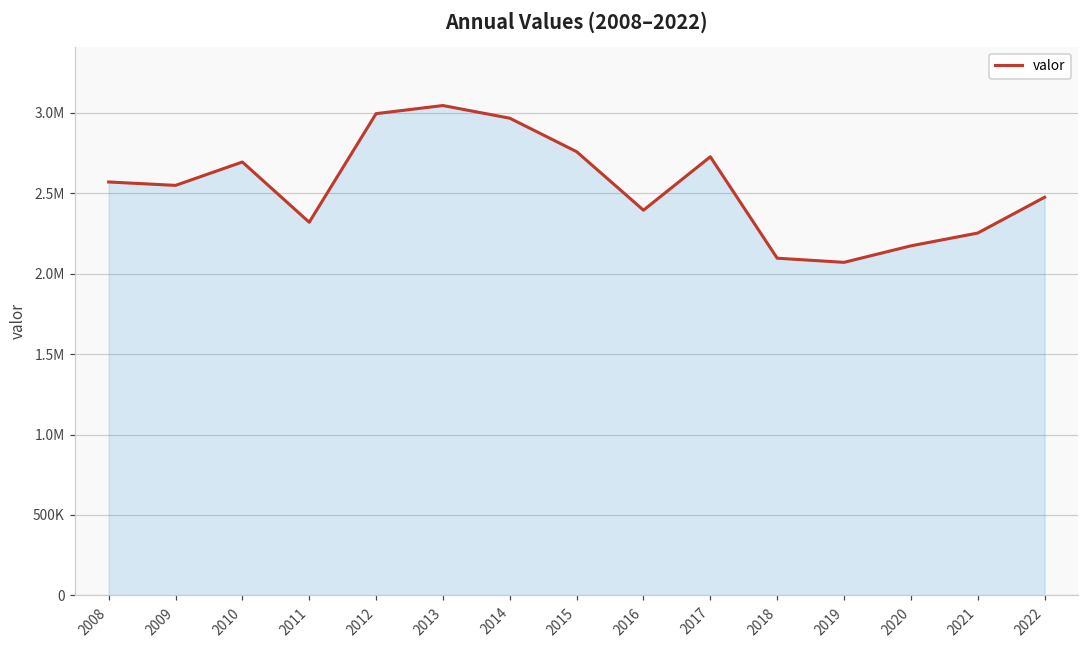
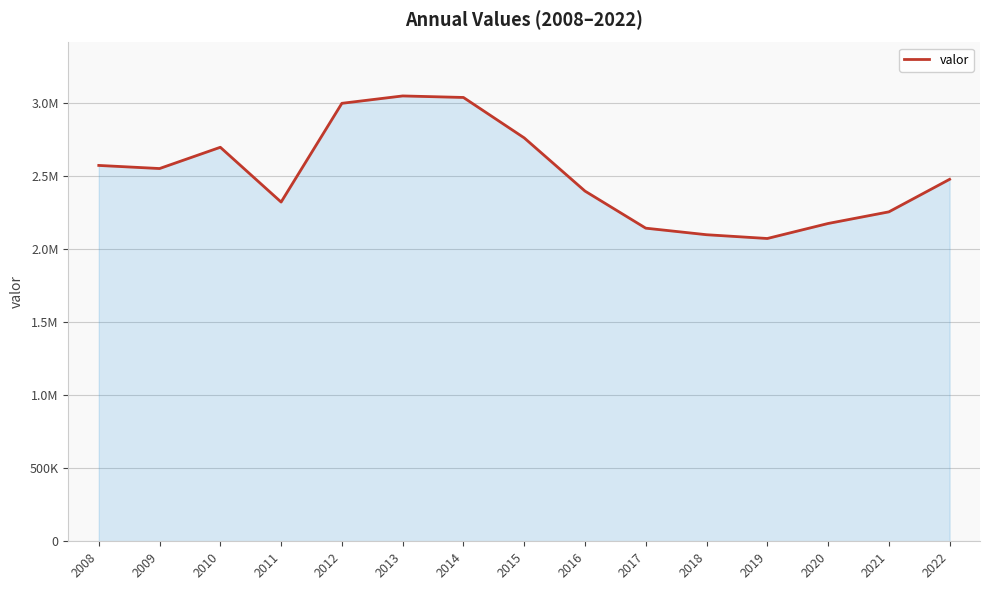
  {
    "2008": 2570000,
    "2009": 2550000,
    "2010": 2690000,
    "2011": 2320000,
    "2012": 3000000,
    "2013": 3050000,
-   "2014": 2970000,
+   "2014": 3040000,
    "2015": 2760000,
    "2016": 2400000,
-   "2017": 2730000,
+   "2017": 2140000,
    "2018": 2100000,
    "2019": 2070000,
    "2020": 2170000,
    "2021": 2250000,
    "2022": 2480000
  }
